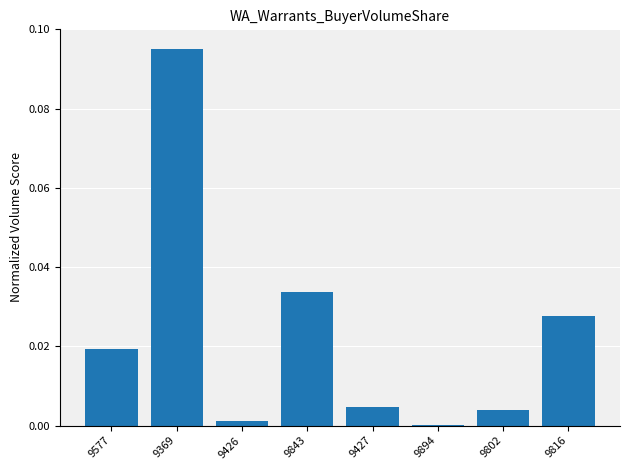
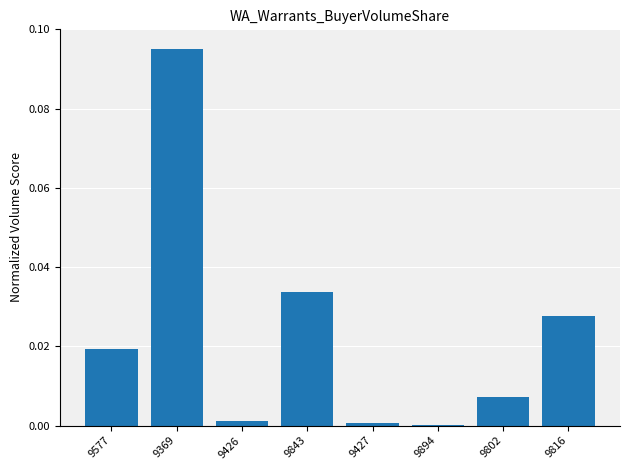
  {
    "9577": 0.019,
    "9369": 0.095,
    "9426": 0.001,
    "9843": 0.034,
-   "9427": 0.005,
-   "9802": 0.004,
+   "9427": 0.001,
+   "9802": 0.007,
    "9816": 0.028
  }
